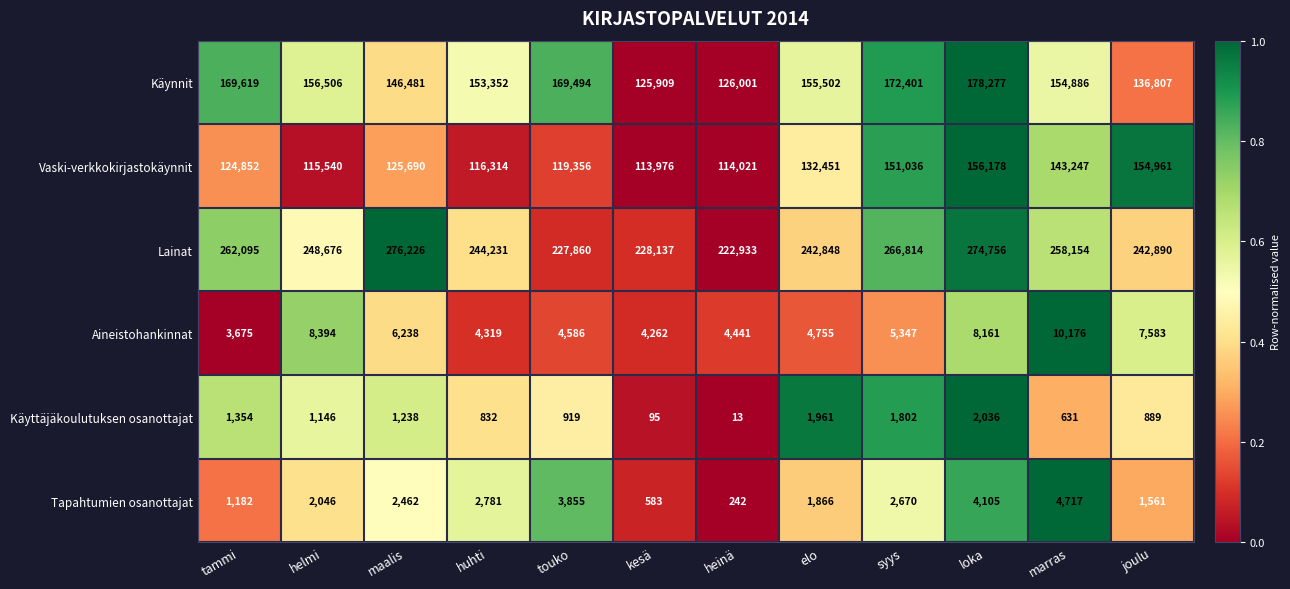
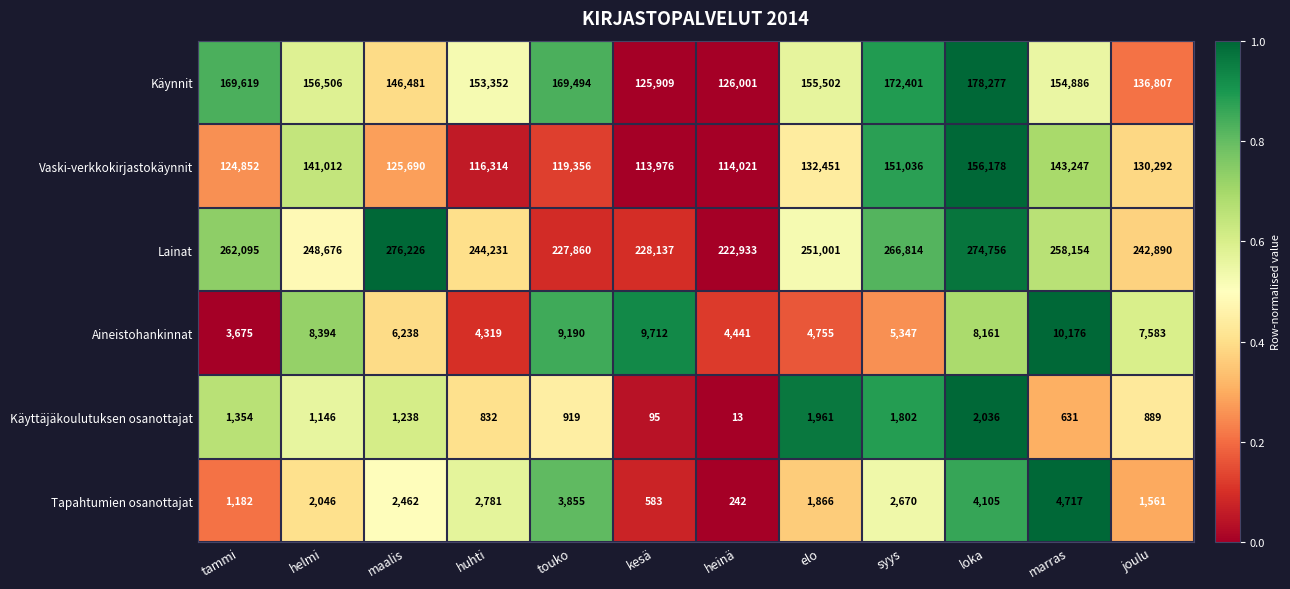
  {
    "Käynnit": {
      "tammi": "169,619",
      "helmi": "156,506",
      "maalis": "146,481",
      "huhti": "153,352",
      "touko": "169,494",
      "kesä": "125,909",
      "heinä": "126,001",
      "elo": "155,502",
      "syys": "172,401",
      "loka": "178,277",
      "marras": "154,886",
      "joulu": "136,807"
    },
    "Vaski-verkkokirjastokäynnit": {
      "tammi": "124,852",
-     "helmi": "115,540",
+     "helmi": "141,012",
      "maalis": "125,690",
      "huhti": "116,314",
      "touko": "119,356",
      "kesä": "113,976",
      "heinä": "114,021",
      "elo": "132,451",
      "syys": "151,036",
      "loka": "156,178",
      "marras": "143,247",
-     "joulu": "154,961"
+     "joulu": "130,292"
    },
    "Lainat": {
      "tammi": "262,095",
      "helmi": "248,676",
      "maalis": "276,226",
      "huhti": "244,231",
      "touko": "227,860",
      "kesä": "228,137",
      "heinä": "222,933",
-     "elo": "242,848",
+     "elo": "251,001",
      "syys": "266,814",
      "loka": "274,756",
      "marras": "258,154",
      "joulu": "242,890"
    },
    "Aineistohankinnat": {
      "tammi": "3,675",
      "helmi": "8,394",
      "maalis": "6,238",
      "huhti": "4,319",
-     "touko": "4,586",
-     "kesä": "4,262",
+     "touko": "9,190",
+     "kesä": "9,712",
      "heinä": "4,441",
      "elo": "4,755",
      "syys": "5,347",
      "loka": "8,161",
      "marras": "10,176",
      "joulu": "7,583"
    },
    "Käyttäjäkoulutuksen osanottajat": {
      "tammi": "1,354",
      "helmi": "1,146",
      "maalis": "1,238",
      "huhti": "832",
      "touko": "919",
      "kesä": "95",
      "heinä": "13",
      "elo": "1,961",
      "syys": "1,802",
      "loka": "2,036",
      "marras": "631",
      "joulu": "889"
    },
    "Tapahtumien osanottajat": {
      "tammi": "1,182",
      "helmi": "2,046",
      "maalis": "2,462",
      "huhti": "2,781",
      "touko": "3,855",
      "kesä": "583",
      "heinä": "242",
      "elo": "1,866",
      "syys": "2,670",
      "loka": "4,105",
      "marras": "4,717",
      "joulu": "1,561"
    }
  }
